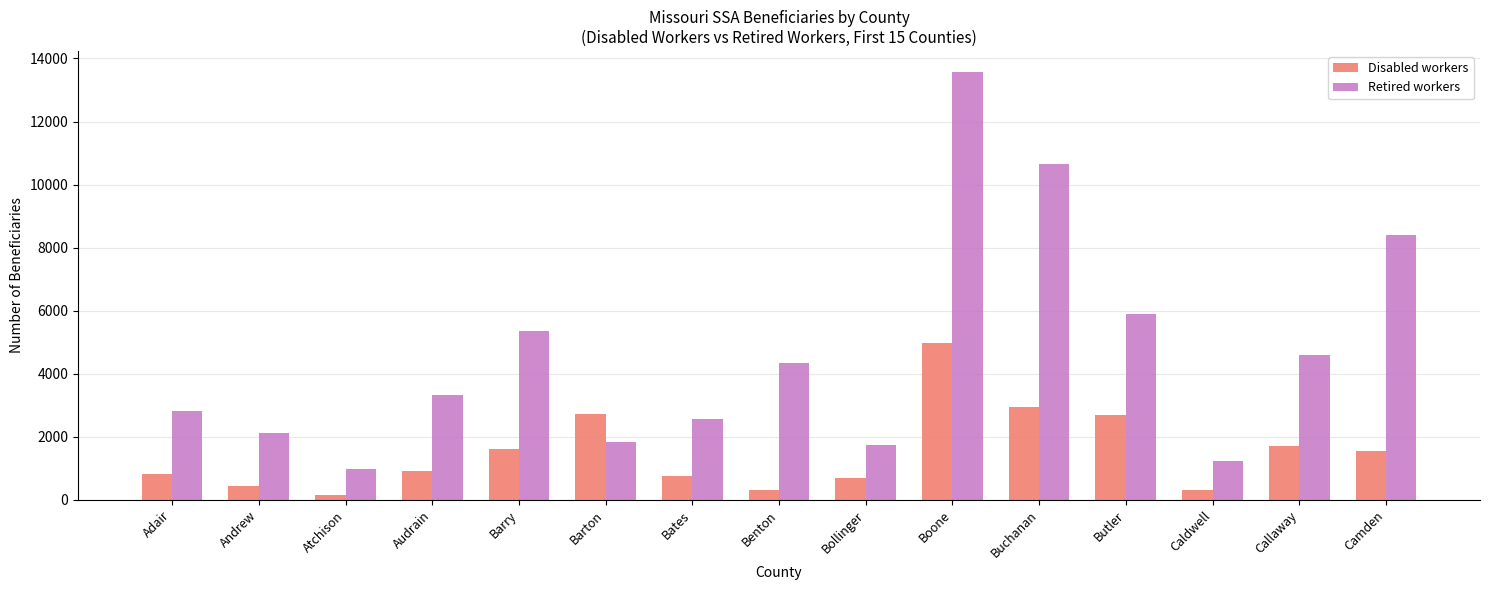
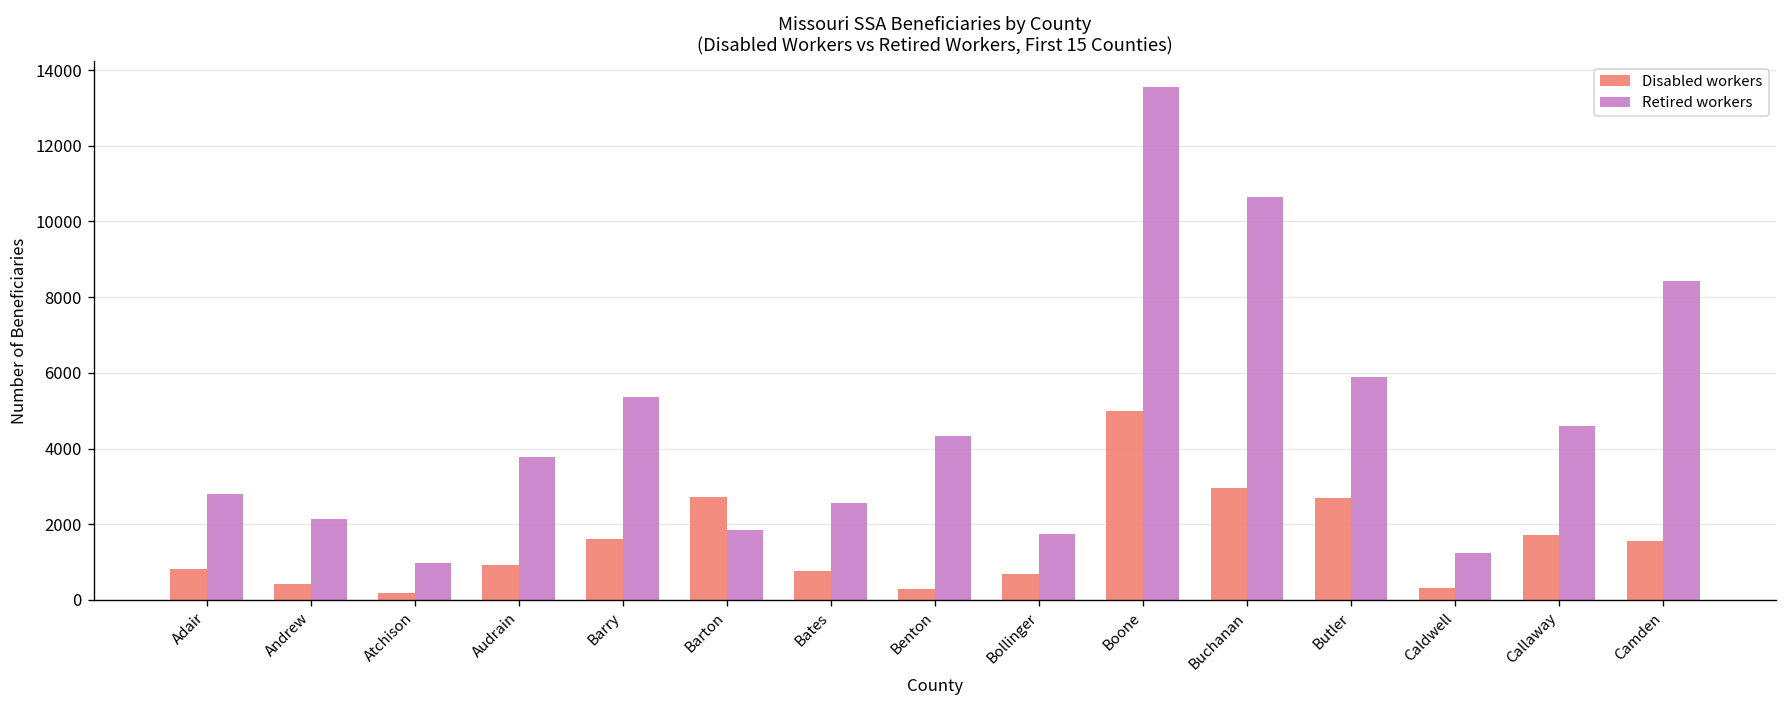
  {
    "Disabled workers": {
      "Adair": 800,
      "Andrew": 400,
      "Atchison": 200,
      "Audrain": 900,
      "Barry": 1600,
      "Barton": 2700,
      "Bates": 800,
      "Benton": 300,
      "Bollinger": 700,
      "Boone": 5000,
      "Buchanan": 3000,
      "Butler": 2700,
      "Caldwell": 300,
      "Callaway": 1700,
      "Camden": 1600
    },
    "Retired workers": {
      "Adair": 2800,
      "Andrew": 2100,
      "Atchison": 1000,
-     "Audrain": 3300,
+     "Audrain": 3800,
      "Barry": 5400,
      "Barton": 1800,
      "Bates": 2600,
      "Benton": 4300,
      "Bollinger": 1700,
      "Boone": 13600,
      "Buchanan": 10700,
      "Butler": 5900,
      "Caldwell": 1200,
      "Callaway": 4600,
      "Camden": 8400
    }
  }
